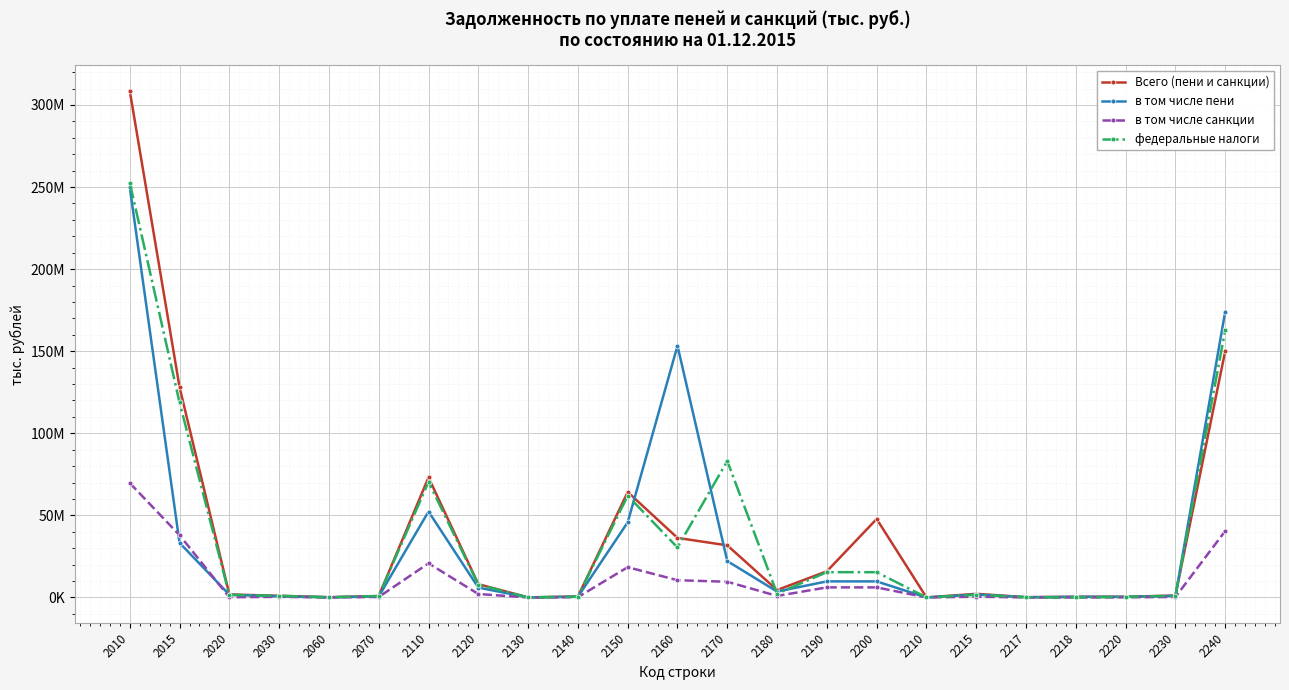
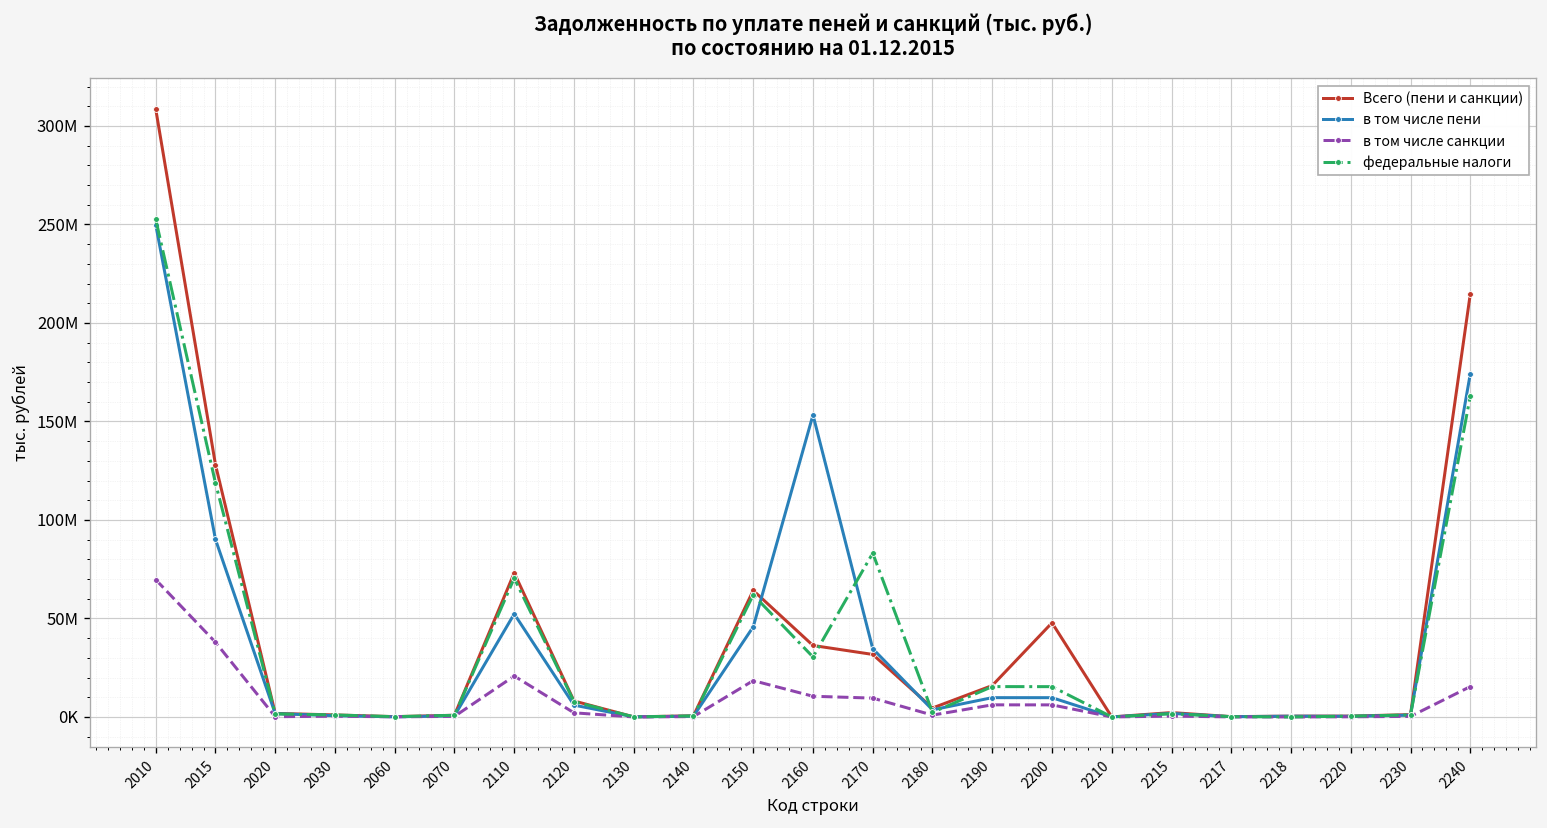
  {
    "Всего (пени и санкции)": {
      "2010": 309000000,
      "2015": 128000000,
      "2110": 73000000,
      "2150": 64000000,
      "2160": 36000000,
      "2170": 32000000,
      "2200": 48000000,
-     "2240": 150000000
+     "2240": 215000000
    },
    "в том числе пени": {
      "2010": 250000000,
-     "2015": 33000000,
+     "2015": 90000000,
      "2110": 52000000,
      "2120": 6000000,
      "2150": 46000000,
      "2160": 153000000,
-     "2170": 22000000,
+     "2170": 35000000,
      "2190": 10000000,
      "2200": 10000000,
      "2240": 174000000
    },
    "в том числе санкции": {
      "2010": 70000000,
      "2015": 38000000,
      "2110": 21000000,
      "2120": 2000000,
      "2150": 18000000,
      "2160": 11000000,
      "2170": 10000000,
      "2190": 6000000,
      "2200": 6000000,
-     "2240": 40000000
+     "2240": 15000000
    },
    "федеральные налоги": {
      "2010": 253000000,
      "2015": 119000000,
      "2110": 70000000,
      "2150": 62000000,
      "2160": 30000000,
      "2170": 83000000,
      "2200": 15000000,
      "2240": 163000000
    }
  }
